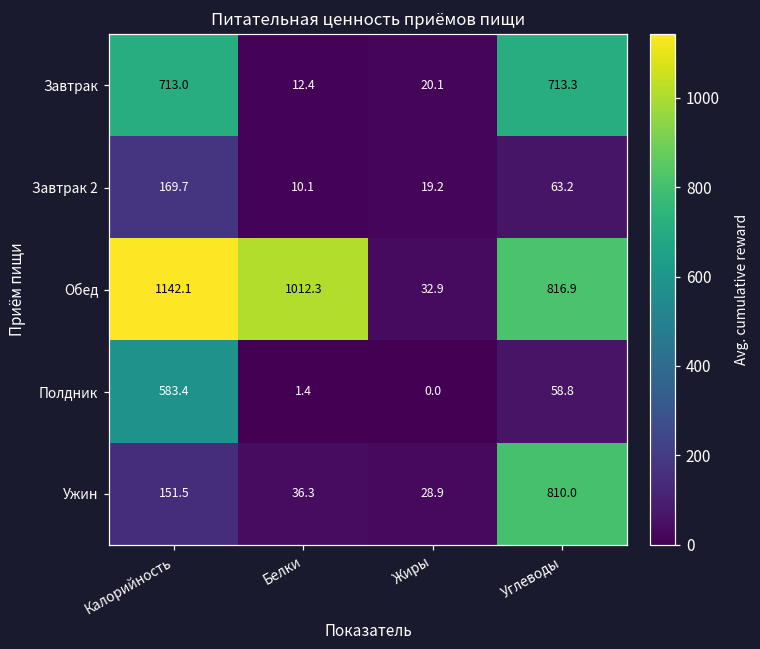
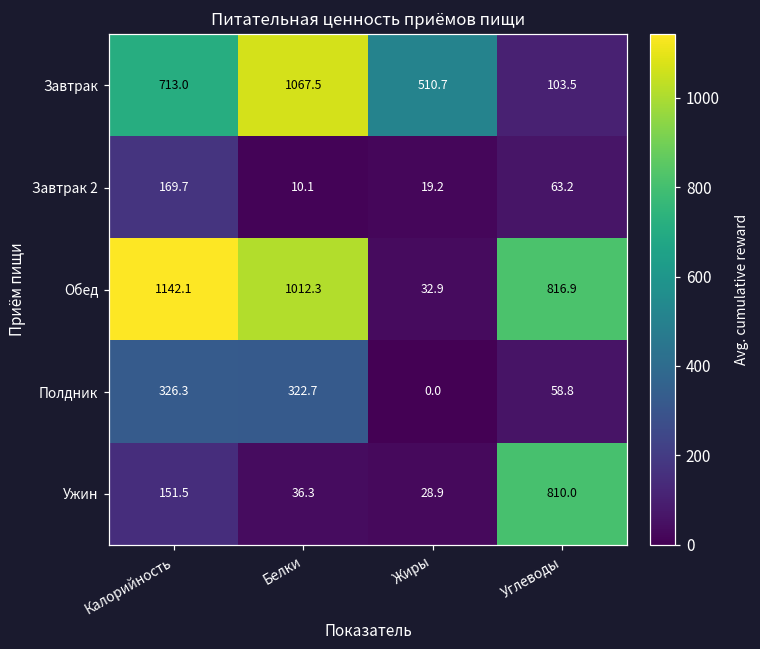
  {
    "Завтрак": {
      "Калорийность": 713.0,
-     "Белки": 12.4,
-     "Жиры": 20.1,
-     "Углеводы": 713.3
+     "Белки": 1067.5,
+     "Жиры": 510.7,
+     "Углеводы": 103.5
    },
    "Завтрак 2": {
      "Калорийность": 169.7,
      "Белки": 10.1,
      "Жиры": 19.2,
      "Углеводы": 63.2
    },
    "Обед": {
      "Калорийность": 1142.1,
      "Белки": 1012.3,
      "Жиры": 32.9,
      "Углеводы": 816.9
    },
    "Полдник": {
-     "Калорийность": 583.4,
-     "Белки": 1.4,
+     "Калорийность": 326.3,
+     "Белки": 322.7,
      "Жиры": 0.0,
      "Углеводы": 58.8
    },
    "Ужин": {
      "Калорийность": 151.5,
      "Белки": 36.3,
      "Жиры": 28.9,
      "Углеводы": 810.0
    }
  }
